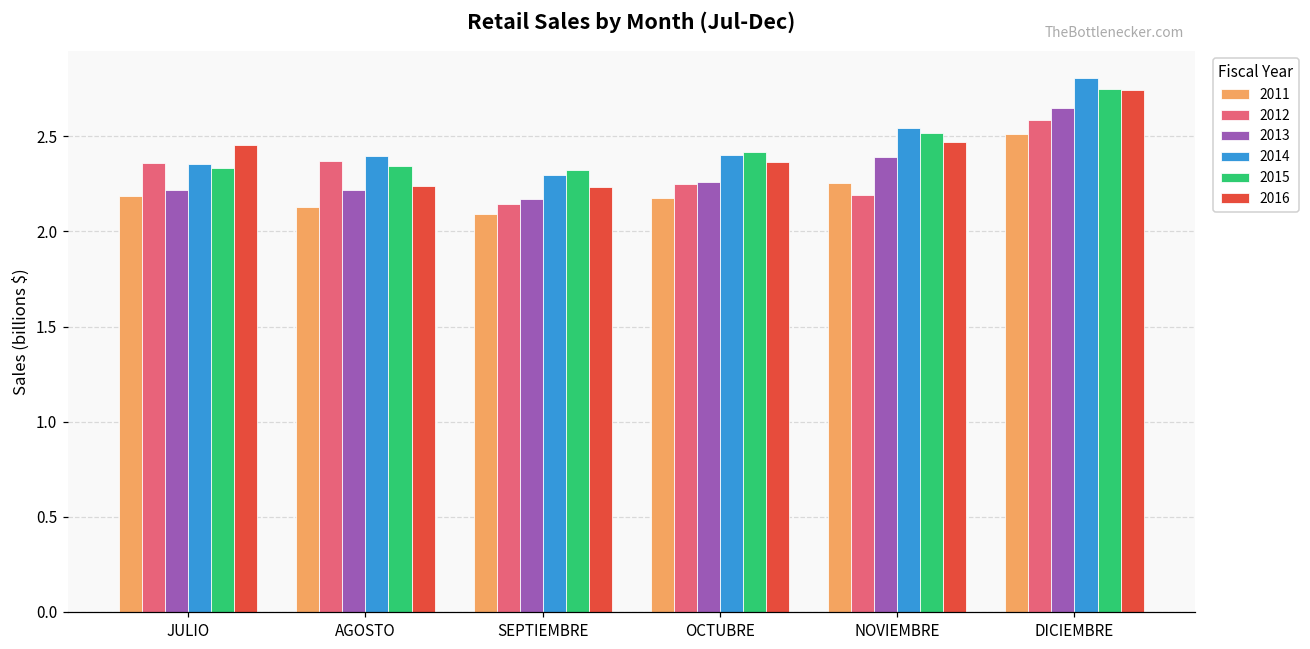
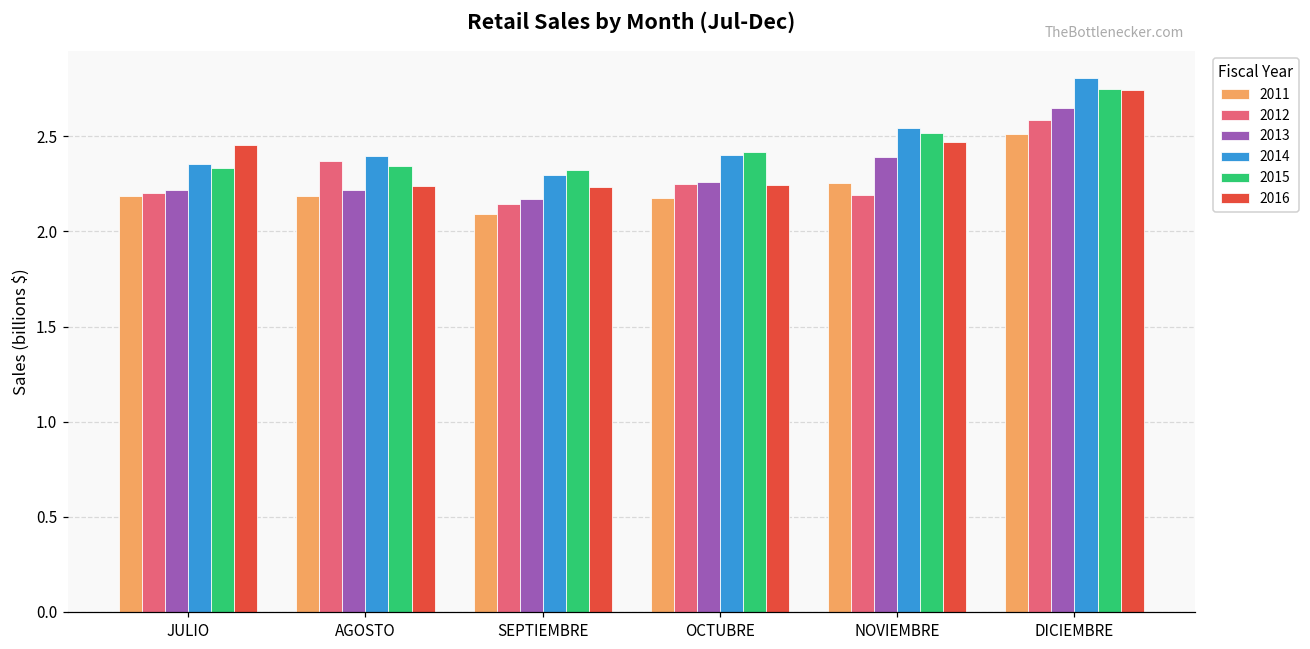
  {
    "2011": {
      "JULIO": 2.18,
-     "AGOSTO": 2.13,
+     "AGOSTO": 2.19,
      "SEPTIEMBRE": 2.09,
      "OCTUBRE": 2.18,
      "NOVIEMBRE": 2.25,
      "DICIEMBRE": 2.51
    },
    "2012": {
-     "JULIO": 2.36,
+     "JULIO": 2.20,
      "AGOSTO": 2.37,
      "SEPTIEMBRE": 2.14,
      "OCTUBRE": 2.25,
      "NOVIEMBRE": 2.19,
      "DICIEMBRE": 2.59
    },
    "2013": {
      "JULIO": 2.22,
      "AGOSTO": 2.22,
      "SEPTIEMBRE": 2.17,
      "OCTUBRE": 2.26,
      "NOVIEMBRE": 2.39,
      "DICIEMBRE": 2.65
    },
    "2014": {
      "JULIO": 2.36,
      "AGOSTO": 2.40,
      "SEPTIEMBRE": 2.30,
      "OCTUBRE": 2.40,
      "NOVIEMBRE": 2.54,
      "DICIEMBRE": 2.81
    },
    "2015": {
      "JULIO": 2.33,
      "AGOSTO": 2.34,
      "SEPTIEMBRE": 2.32,
      "OCTUBRE": 2.42,
      "NOVIEMBRE": 2.52,
      "DICIEMBRE": 2.75
    },
    "2016": {
      "JULIO": 2.45,
      "AGOSTO": 2.24,
      "SEPTIEMBRE": 2.23,
-     "OCTUBRE": 2.37,
+     "OCTUBRE": 2.24,
      "NOVIEMBRE": 2.47,
      "DICIEMBRE": 2.74
    }
  }
